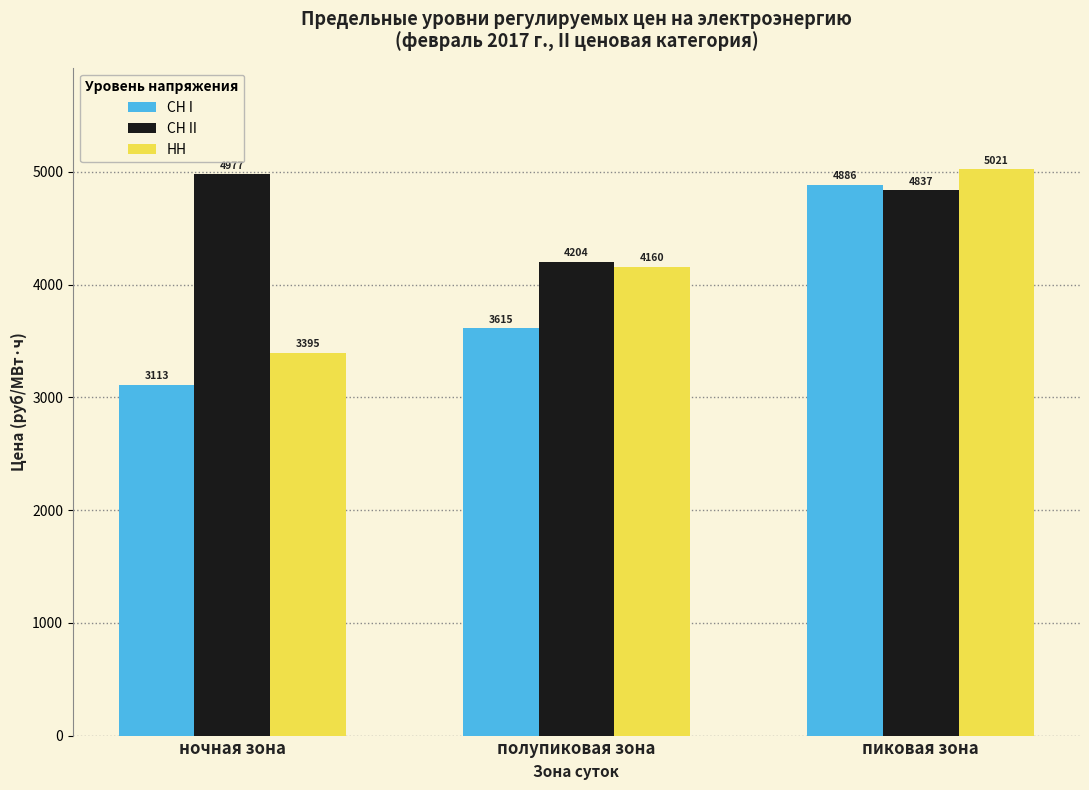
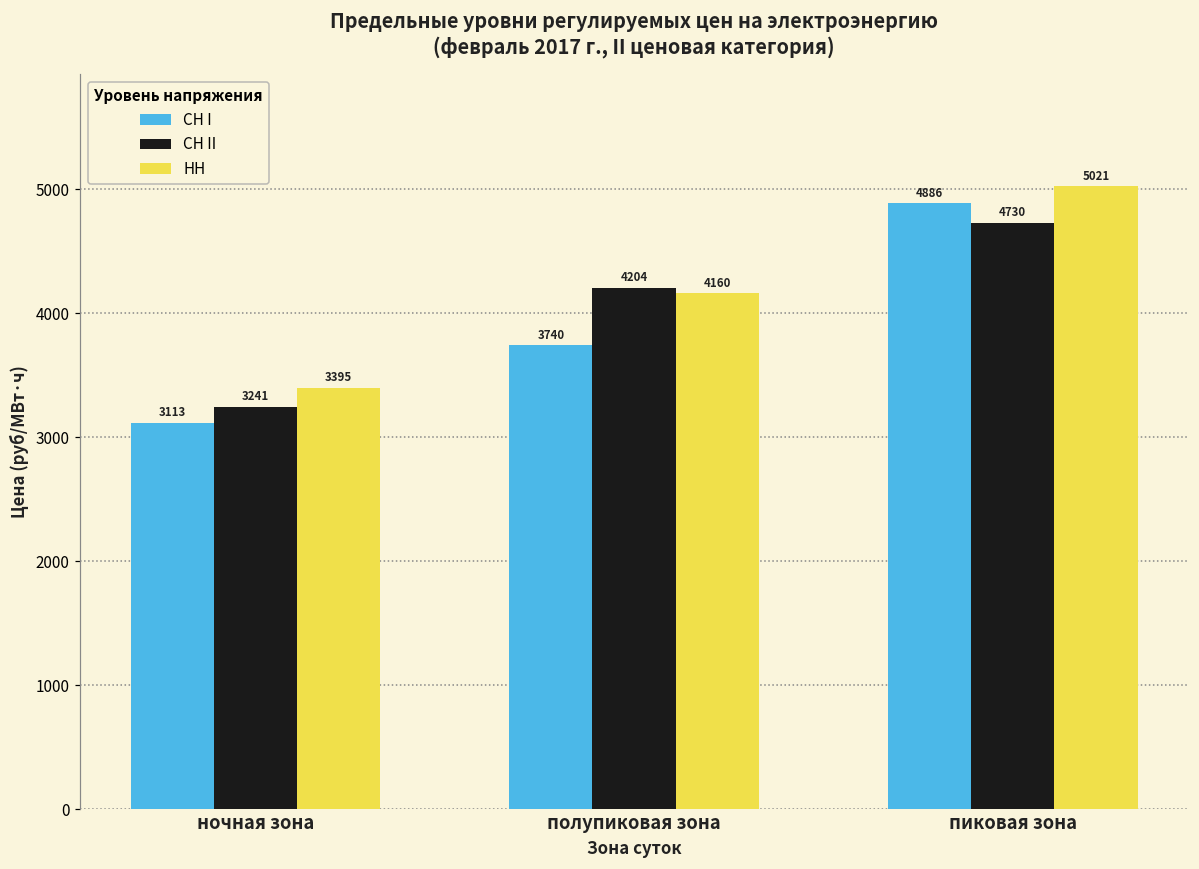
  {
    "СН I": {
      "ночная зона": 3113,
-     "полупиковая зона": 3615,
+     "полупиковая зона": 3740,
      "пиковая зона": 4886
    },
    "СН II": {
-     "ночная зона": 4980,
+     "ночная зона": 3240,
      "полупиковая зона": 4204,
-     "пиковая зона": 4837
+     "пиковая зона": 4730
    },
    "НН": {
      "ночная зона": 3395,
      "полупиковая зона": 4160,
      "пиковая зона": 5021
    }
  }
